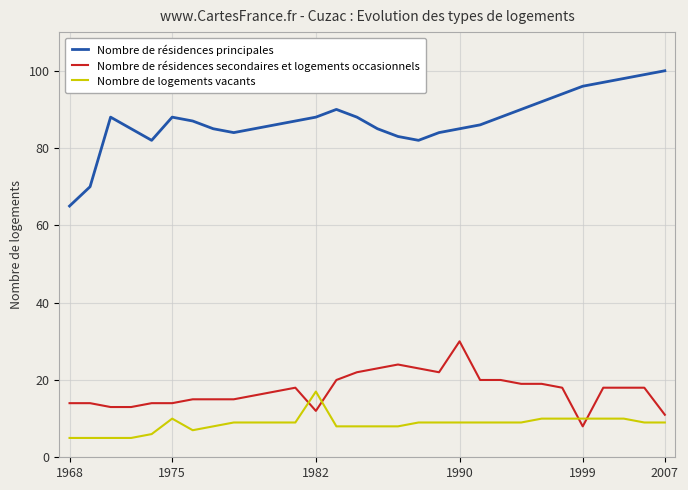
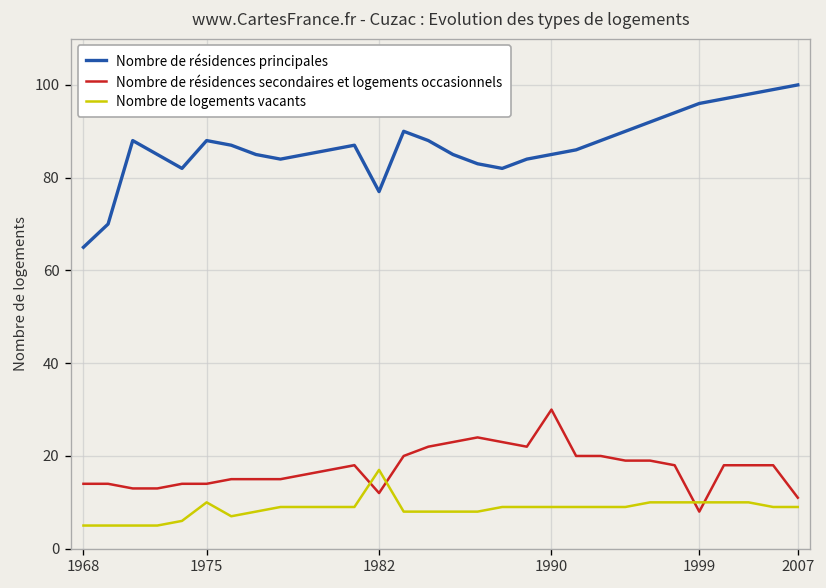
  {
    "Nombre de résidences principales": {
      "1968": 65,
      "1975": 88,
-     "1982": 88,
+     "1982": 77,
      "1990": 85,
      "1999": 96,
      "2007": 100
    },
    "Nombre de résidences secondaires et logements occasionnels": {
      "1968": 14,
      "1975": 14,
      "1982": 12,
      "1990": 30,
      "1999": 8,
      "2007": 11
    },
    "Nombre de logements vacants": {
      "1968": 5,
      "1975": 10,
      "1982": 17,
      "1990": 9,
      "1999": 10,
      "2007": 9
    }
  }
